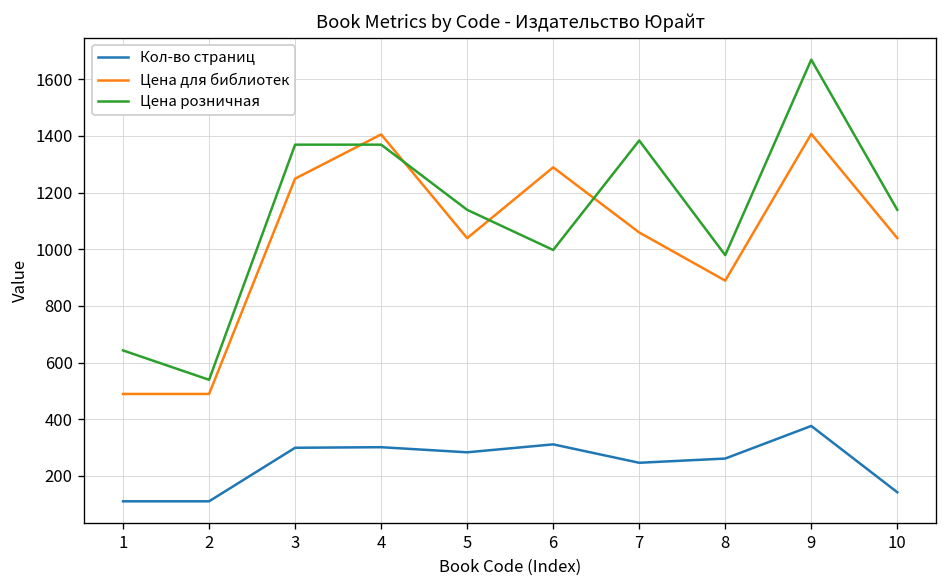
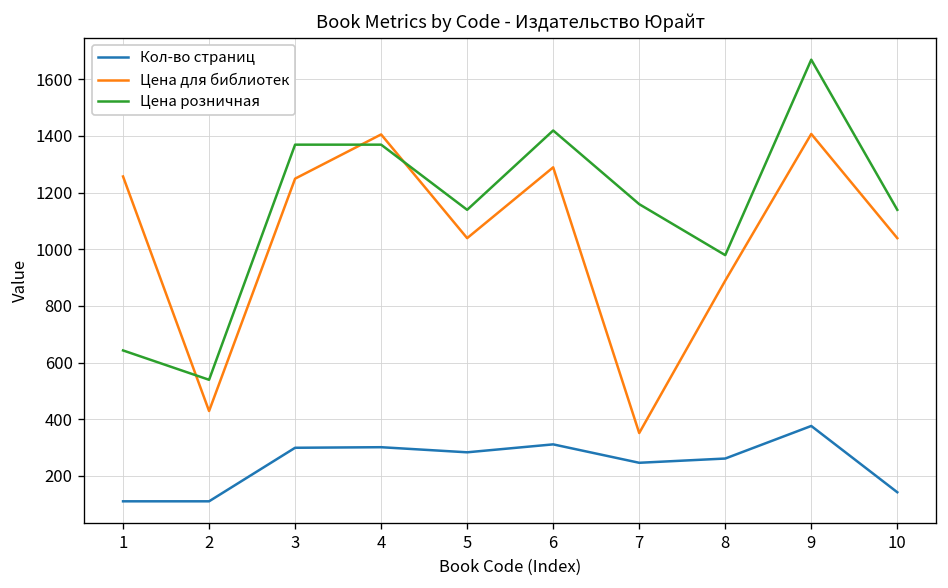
  {
    "Кол-во страниц": {
      "1": 110,
      "2": 110,
      "3": 300,
      "4": 300,
      "5": 280,
      "6": 310,
      "7": 250,
      "8": 260,
      "9": 380,
      "10": 140
    },
    "Цена для библиотек": {
-     "1": 490,
-     "2": 490,
+     "1": 1260,
+     "2": 430,
      "3": 1250,
      "4": 1410,
      "5": 1040,
      "6": 1290,
-     "7": 1060,
+     "7": 350,
      "8": 890,
      "9": 1410,
      "10": 1040
    },
    "Цена розничная": {
      "1": 640,
      "2": 540,
      "3": 1370,
      "4": 1370,
      "5": 1140,
-     "6": 1000,
-     "7": 1380,
+     "6": 1420,
+     "7": 1160,
      "8": 980,
      "9": 1670,
      "10": 1140
    }
  }
